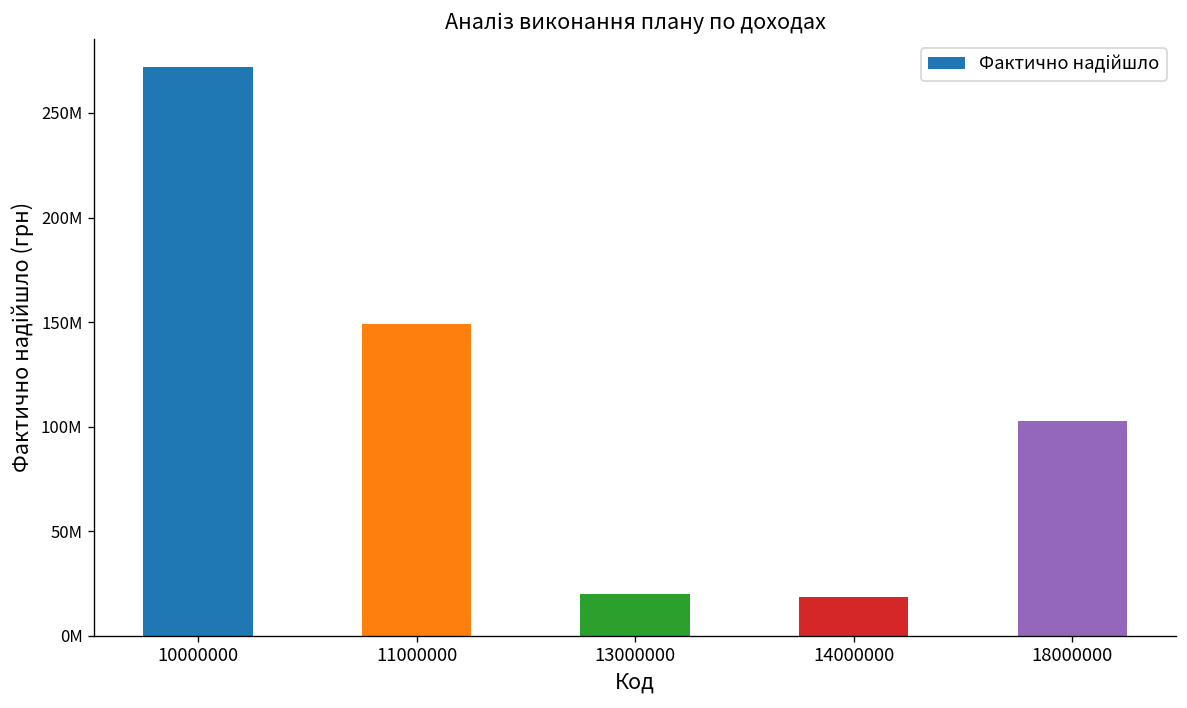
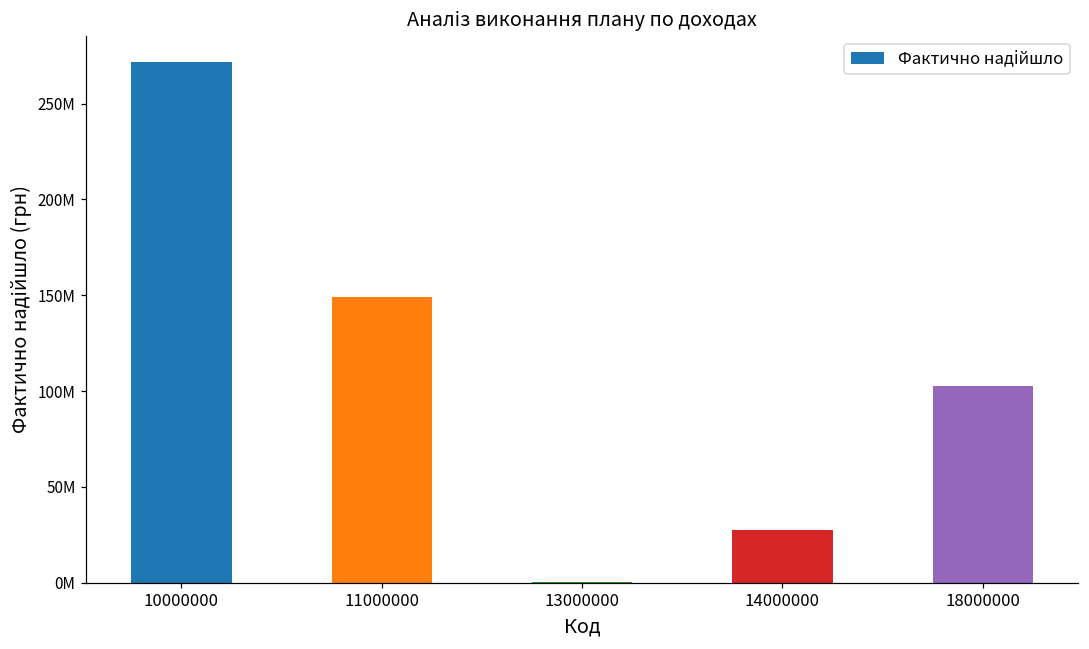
  {
    "10000000": 272000000,
    "11000000": 149000000,
-   "13000000": 20000000,
-   "14000000": 19000000,
+   "13000000": 1000000,
+   "14000000": 28000000,
    "18000000": 102000000
  }
